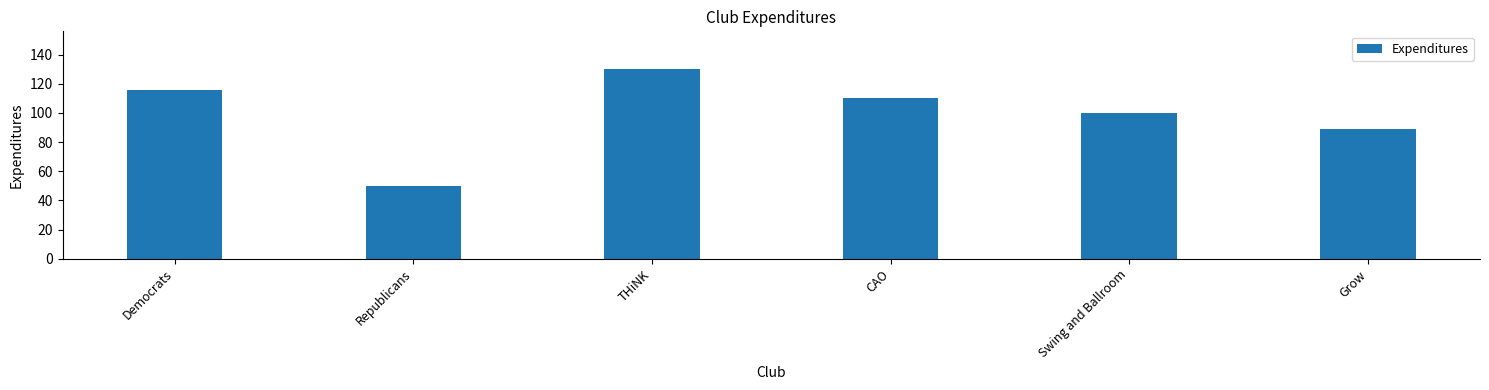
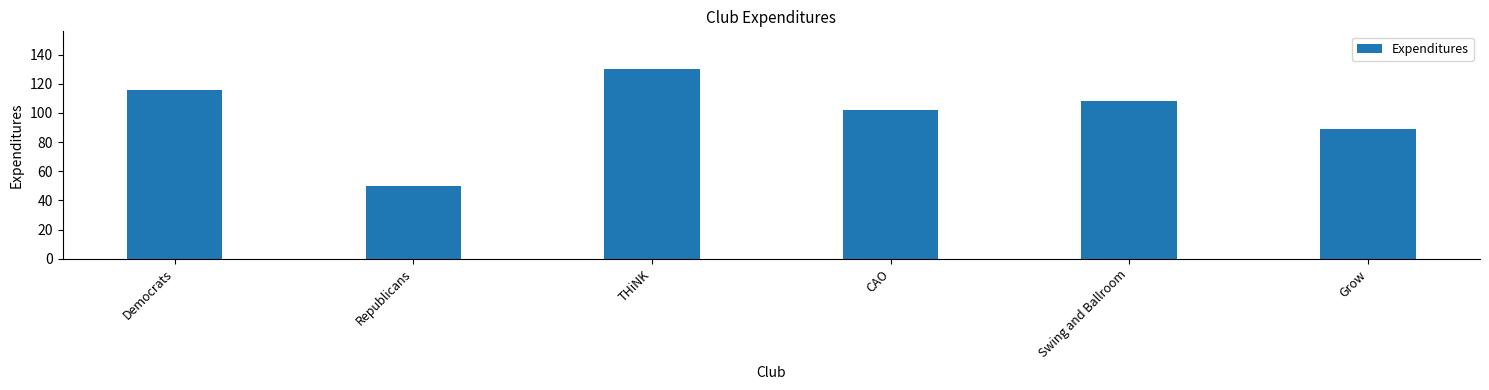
  {
    "Democrats": 116,
    "Republicans": 50,
    "THiNK": 130,
-   "CAO": 110,
-   "Swing and Ballroom": 100,
+   "CAO": 102,
+   "Swing and Ballroom": 108,
    "Grow": 89
  }
